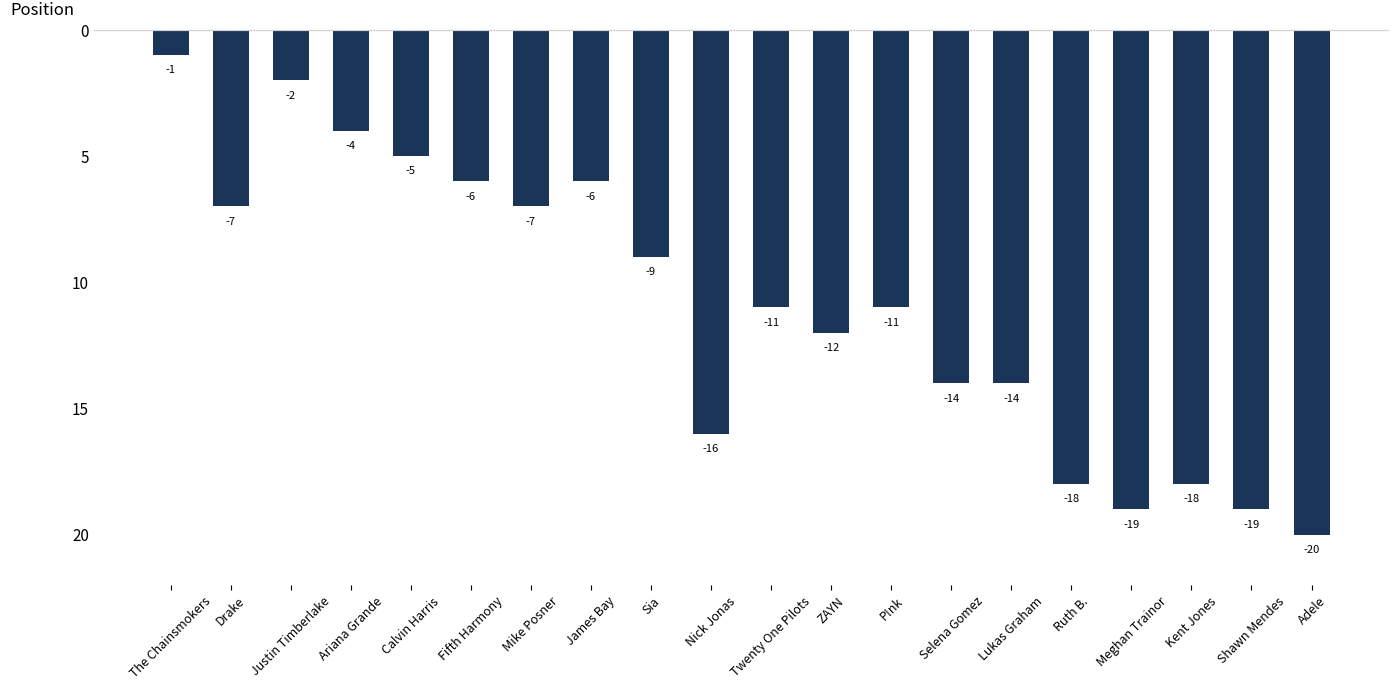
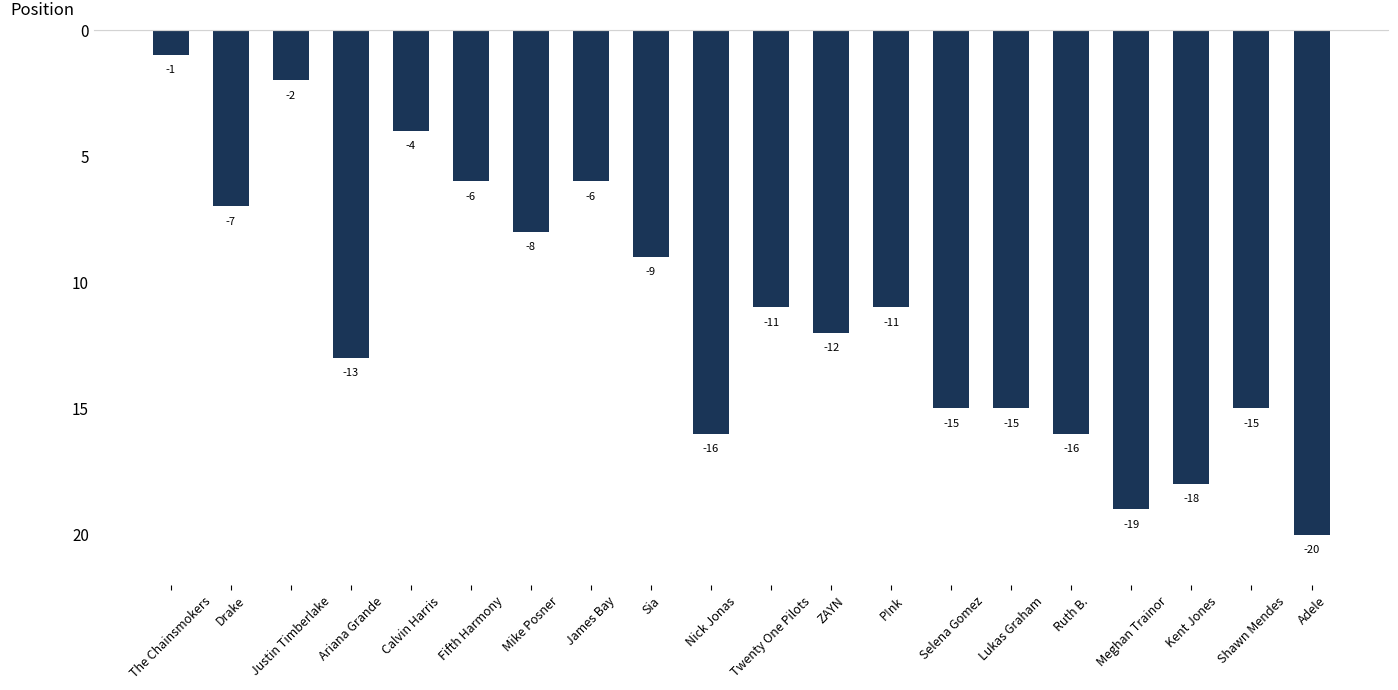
  {
    "The Chainsmokers": -1,
    "Drake": -7,
    "Justin Timberlake": -2,
-   "Ariana Grande": -4,
-   "Calvin Harris": -5,
+   "Ariana Grande": -13,
+   "Calvin Harris": -4,
    "Fifth Harmony": -6,
-   "Mike Posner": -7,
+   "Mike Posner": -8,
    "James Bay": -6,
    "Sia": -9,
    "Nick Jonas": -16,
    "Twenty One Pilots": -11,
    "ZAYN": -12,
    "P!nk": -11,
-   "Selena Gomez": -14,
-   "Lukas Graham": -14,
-   "Ruth B.": -18,
+   "Selena Gomez": -15,
+   "Lukas Graham": -15,
+   "Ruth B.": -16,
    "Meghan Trainor": -19,
    "Kent Jones": -18,
-   "Shawn Mendes": -19,
+   "Shawn Mendes": -15,
    "Adele": -20
  }
